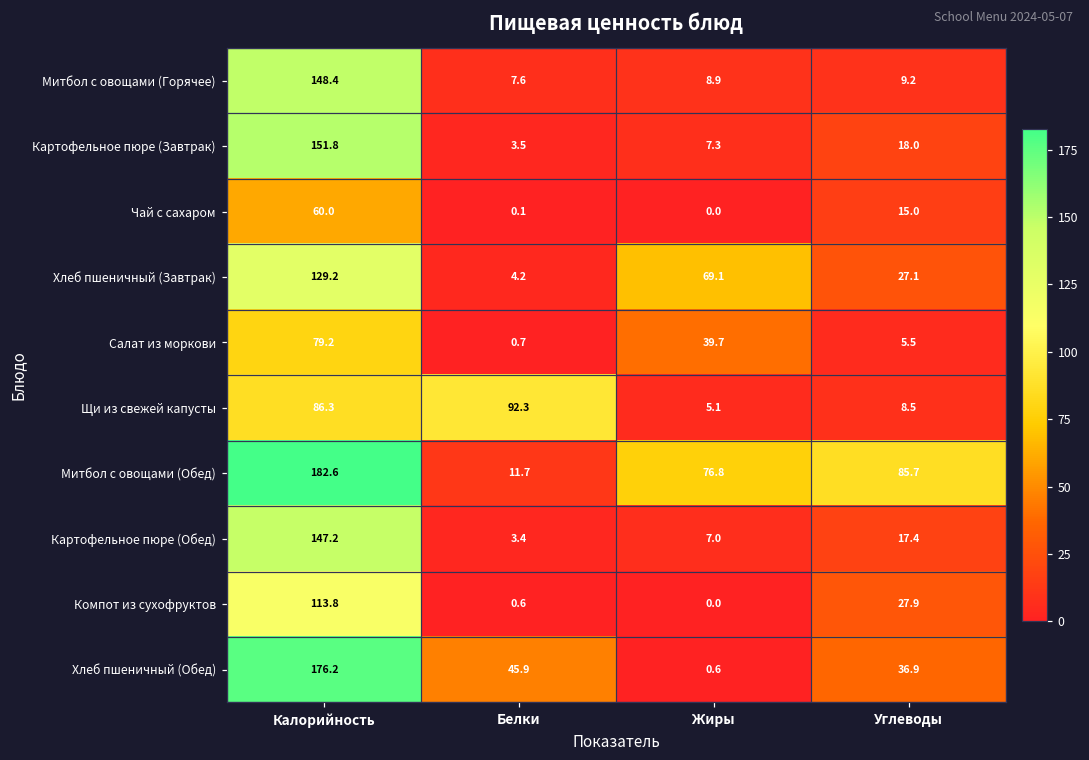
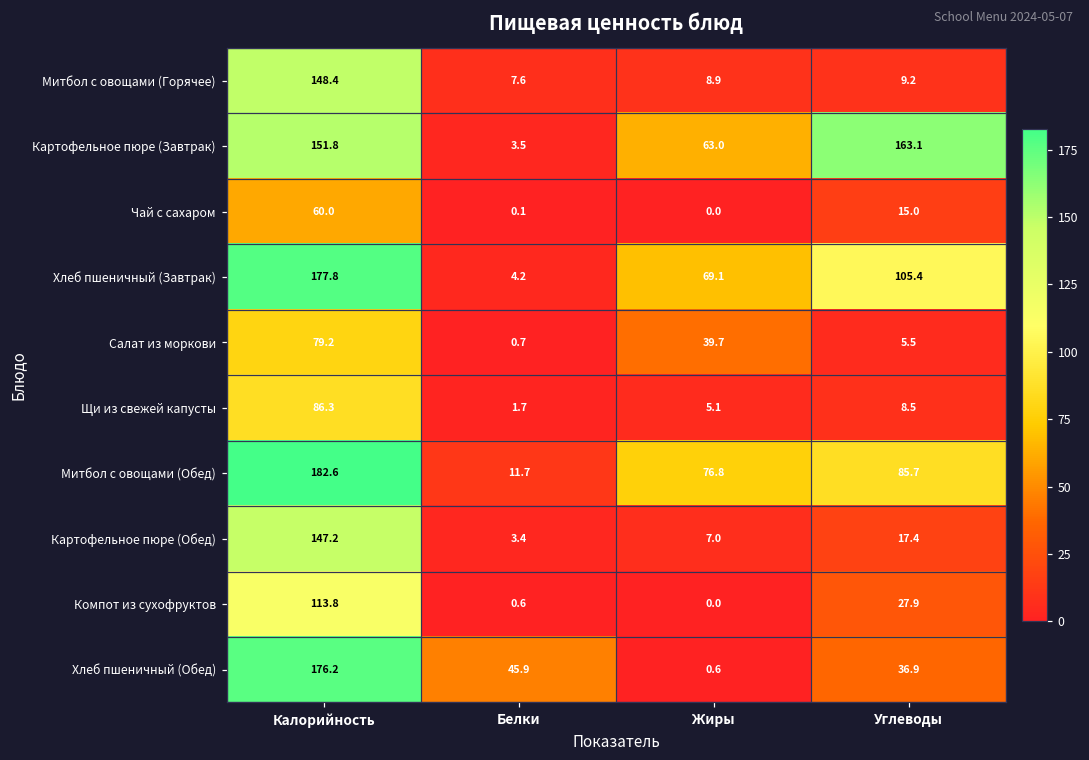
  {
    "Митбол с овощами (Горячее)": {
      "Калорийность": 148.4,
      "Белки": 7.6,
      "Жиры": 8.9,
      "Углеводы": 9.2
    },
    "Картофельное пюре (Завтрак)": {
      "Калорийность": 151.8,
      "Белки": 3.5,
-     "Жиры": 7.3,
-     "Углеводы": 18.0
+     "Жиры": 63.0,
+     "Углеводы": 163.1
    },
    "Чай с сахаром": {
      "Калорийность": 60.0,
      "Белки": 0.1,
      "Жиры": 0.0,
      "Углеводы": 15.0
    },
    "Хлеб пшеничный (Завтрак)": {
-     "Калорийность": 129.2,
+     "Калорийность": 177.8,
      "Белки": 4.2,
      "Жиры": 69.1,
-     "Углеводы": 27.1
+     "Углеводы": 105.4
    },
    "Салат из моркови": {
      "Калорийность": 79.2,
      "Белки": 0.7,
      "Жиры": 39.7,
      "Углеводы": 5.5
    },
    "Щи из свежей капусты": {
      "Калорийность": 86.3,
-     "Белки": 92.3,
+     "Белки": 1.7,
      "Жиры": 5.1,
      "Углеводы": 8.5
    },
    "Митбол с овощами (Обед)": {
      "Калорийность": 182.6,
      "Белки": 11.7,
      "Жиры": 76.8,
      "Углеводы": 85.7
    },
    "Картофельное пюре (Обед)": {
      "Калорийность": 147.2,
      "Белки": 3.4,
      "Жиры": 7.0,
      "Углеводы": 17.4
    },
    "Компот из сухофруктов": {
      "Калорийность": 113.8,
      "Белки": 0.6,
      "Жиры": 0.0,
      "Углеводы": 27.9
    },
    "Хлеб пшеничный (Обед)": {
      "Калорийность": 176.2,
      "Белки": 45.9,
      "Жиры": 0.6,
      "Углеводы": 36.9
    }
  }
